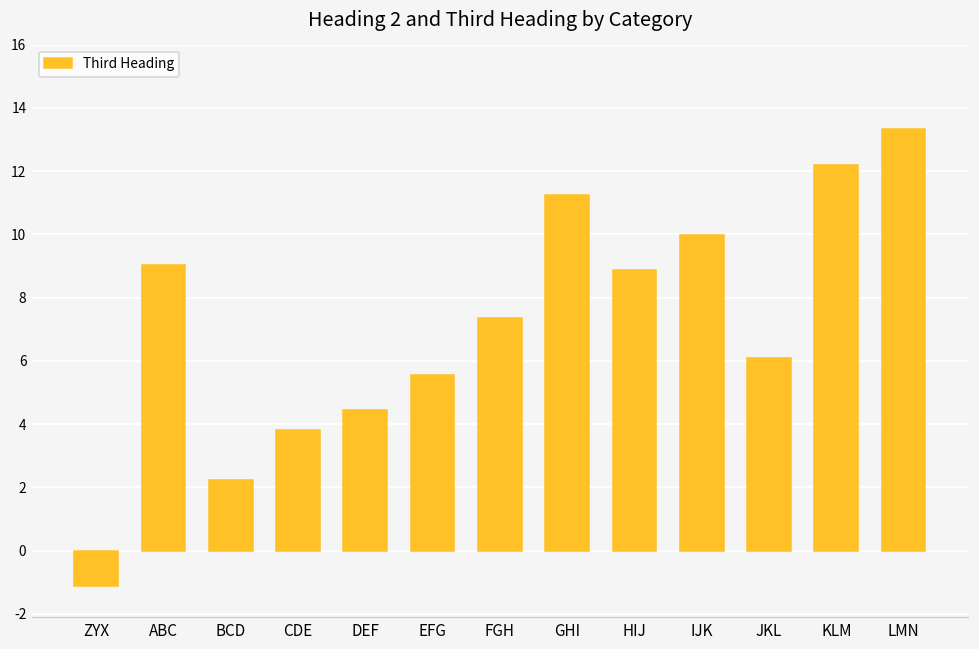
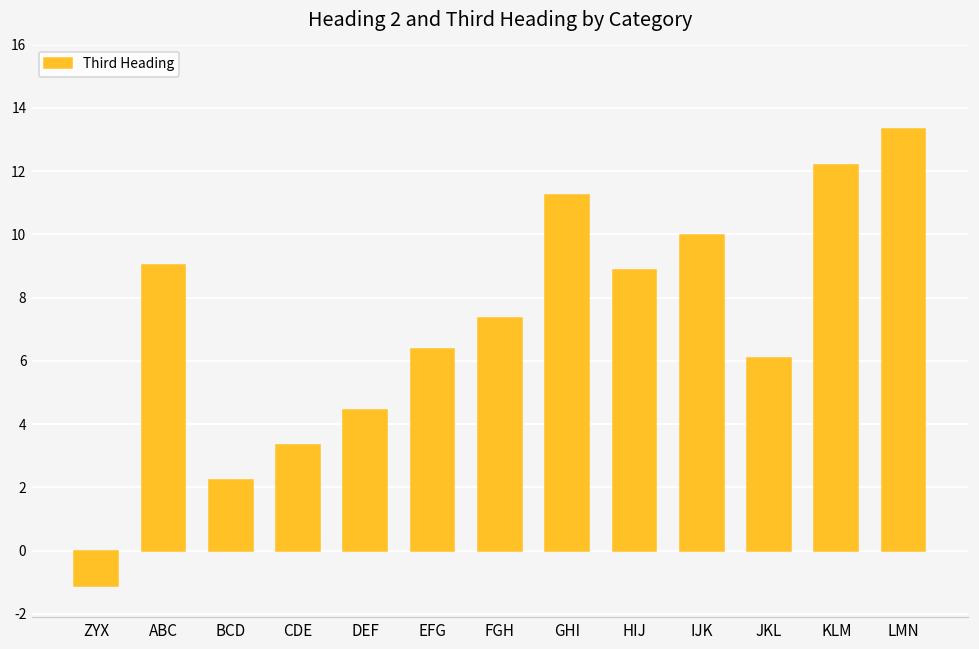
  {
    "ZYX": -1.1,
    "ABC": 9.0,
    "BCD": 2.2,
-   "CDE": 3.8,
+   "CDE": 3.3,
    "DEF": 4.4,
-   "EFG": 5.6,
+   "EFG": 6.4,
    "FGH": 7.4,
    "GHI": 11.3,
    "HIJ": 8.9,
    "IJK": 10.0,
    "JKL": 6.1,
    "KLM": 12.2,
    "LMN": 13.3
  }
